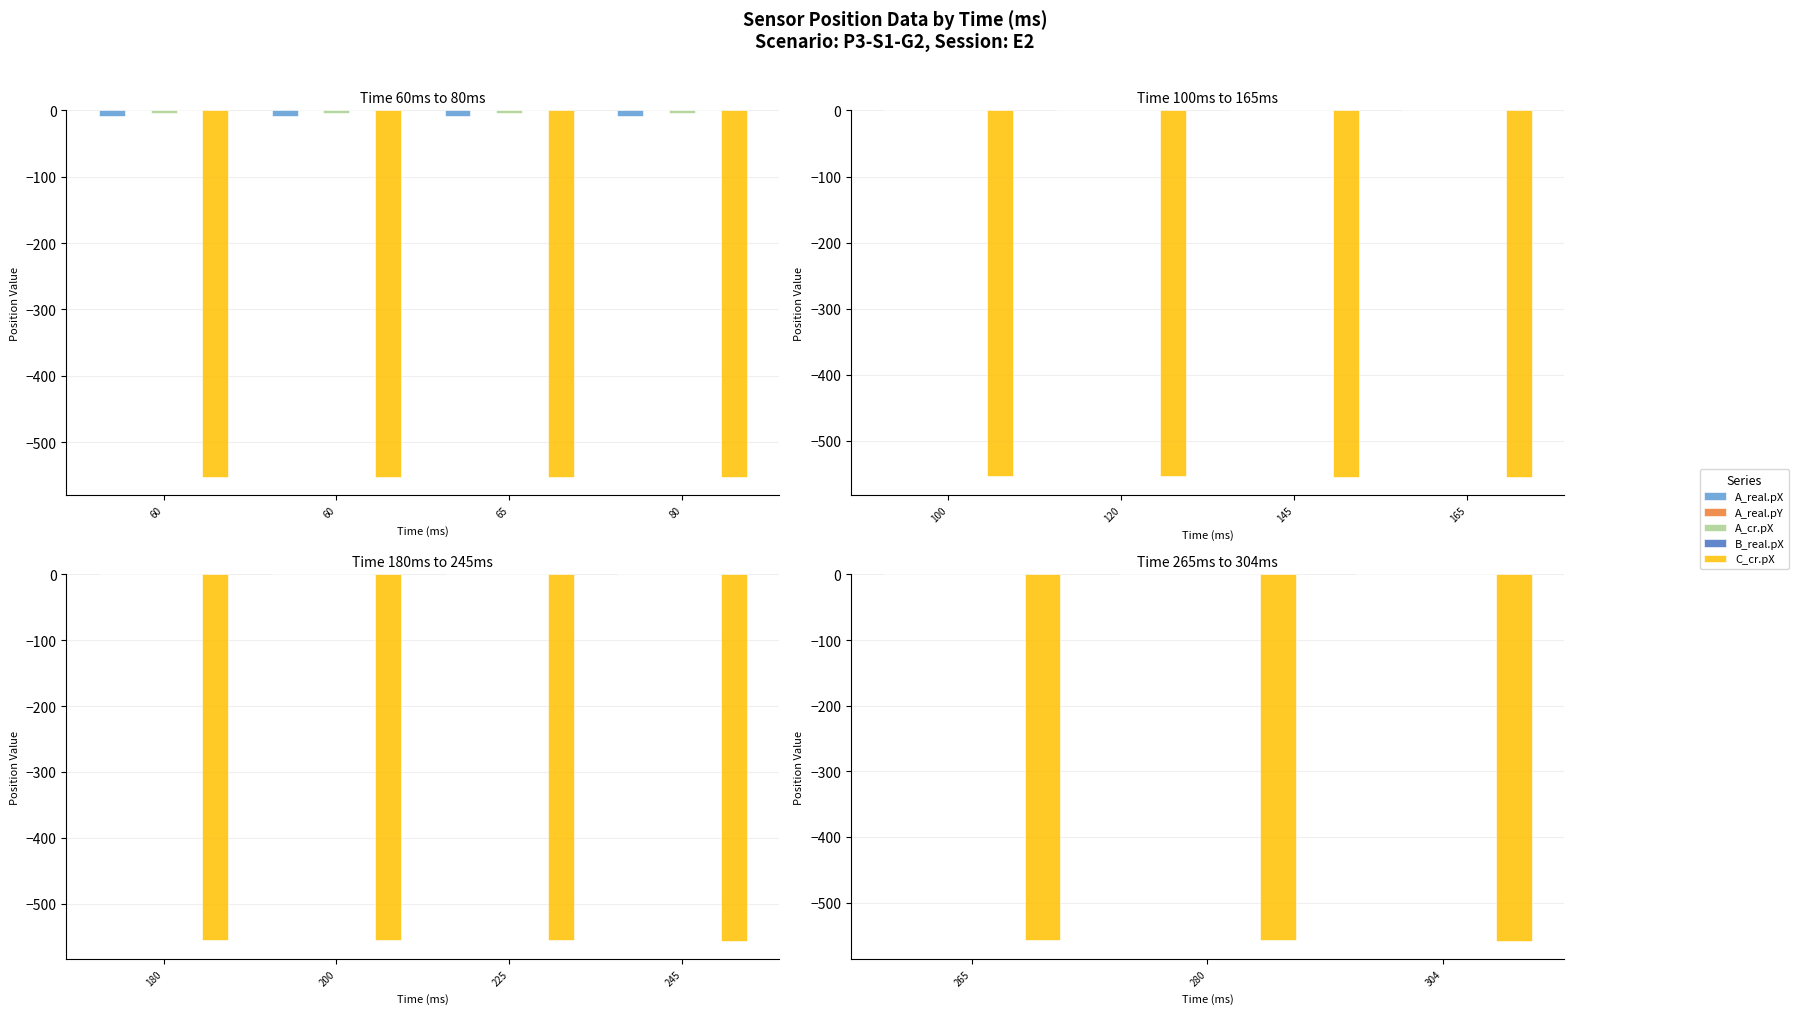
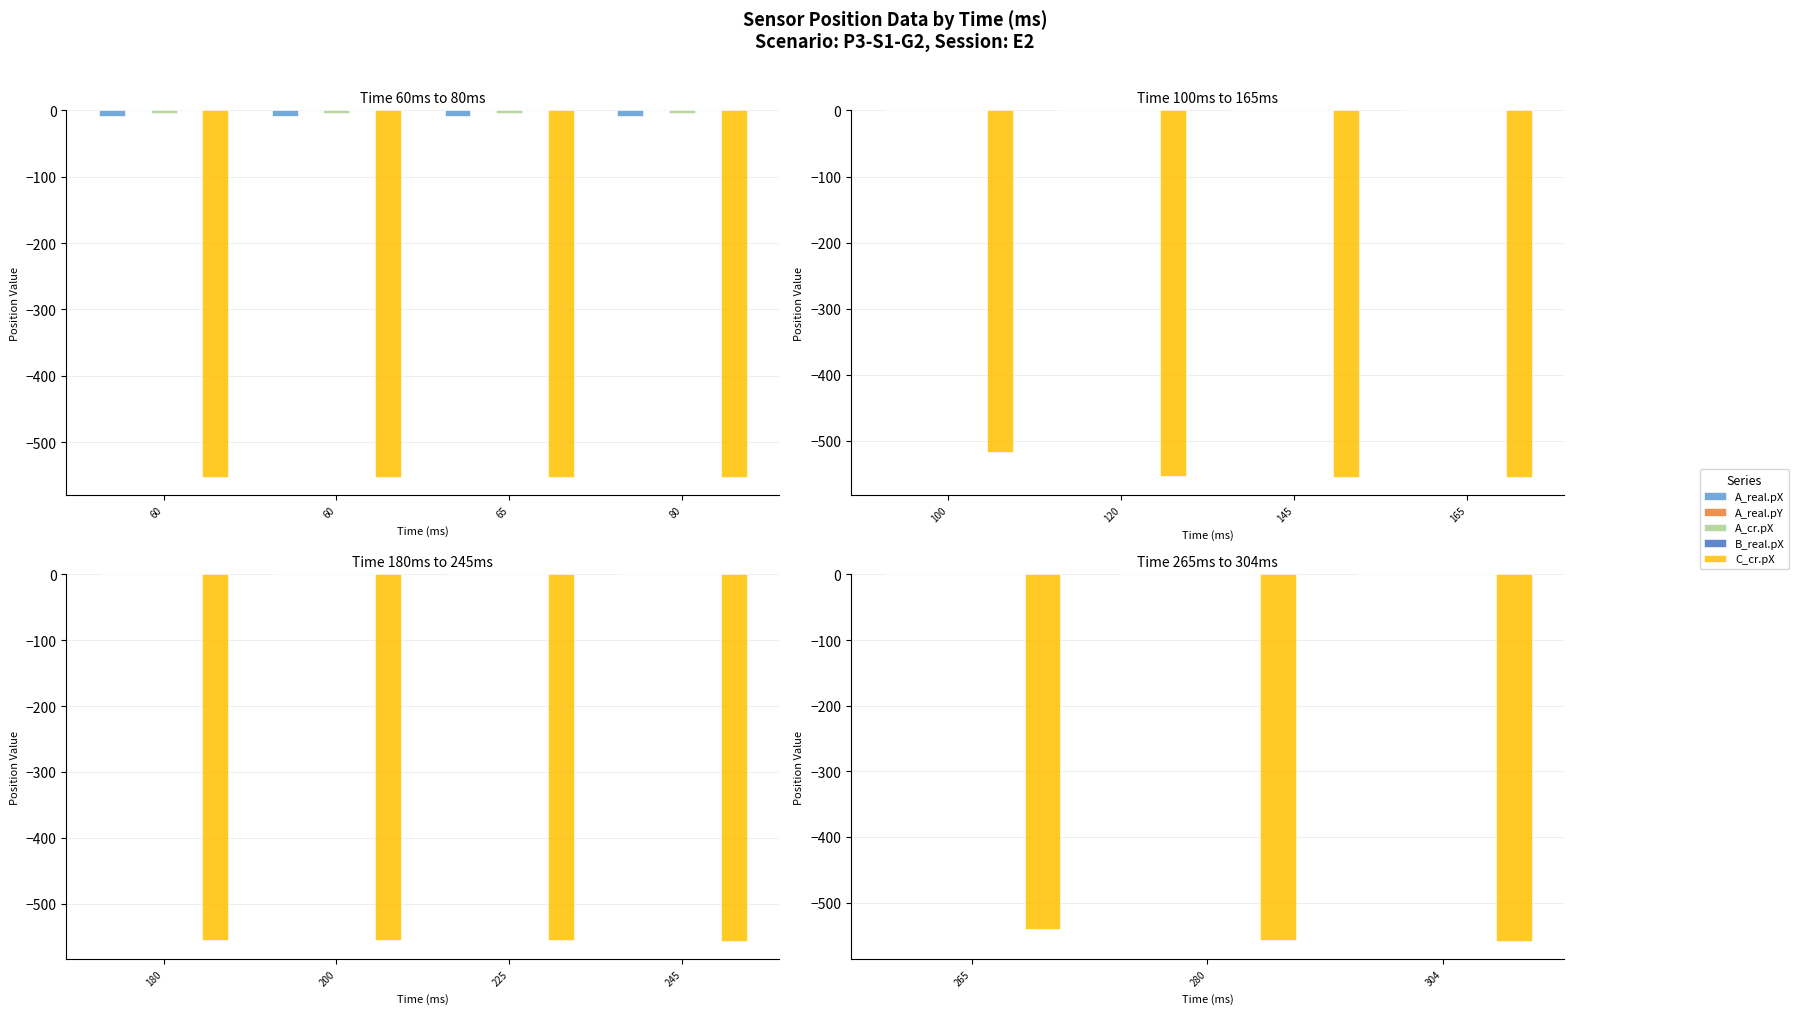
  {
    "Time 60ms to 80ms": {
      "A_real.pY": {
        "65": 0,
        "80": 0
      },
      "A_cr.pX": {
        "65": 0,
        "80": 0
      },
      "C_cr.pX": {
        "65": -550,
        "80": -550
      }
    },
    "Time 100ms to 165ms": {
      "A_real.pY": {
        "100": 0,
        "120": 0,
        "145": 0,
        "165": 0
      },
      "A_cr.pX": {
        "100": 0,
        "120": 0,
        "145": 0,
        "165": 0
      },
      "C_cr.pX": {
-       "100": -550,
+       "100": -520,
        "120": -550,
        "145": -550,
        "165": -550
      }
    },
    "Time 180ms to 245ms": {
      "A_real.pY": {
        "180": 0,
        "200": 0,
        "225": 0,
        "245": 0
      },
      "A_cr.pX": {
        "180": 0,
        "200": 0,
        "225": 0,
        "245": 0
      },
      "C_cr.pX": {
        "180": -550,
        "200": -560,
        "225": -560,
        "245": -560
      }
    },
    "Time 265ms to 304ms": {
      "A_real.pY": {
        "265": 0,
        "280": 0,
        "304": 0
      },
      "A_cr.pX": {
        "265": 0,
        "280": 0,
        "304": 0
      },
      "C_cr.pX": {
-       "265": -560,
+       "265": -540,
        "280": -560,
        "304": -560
      }
    }
  }
